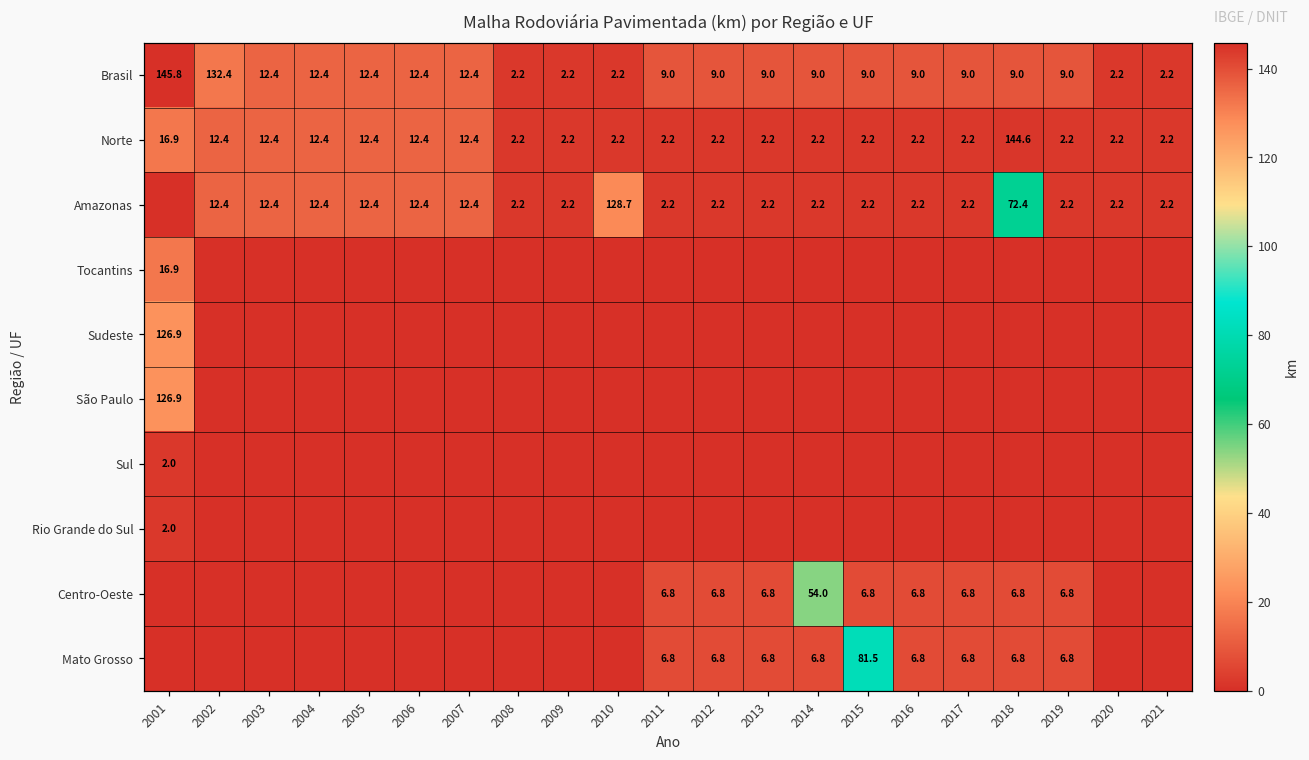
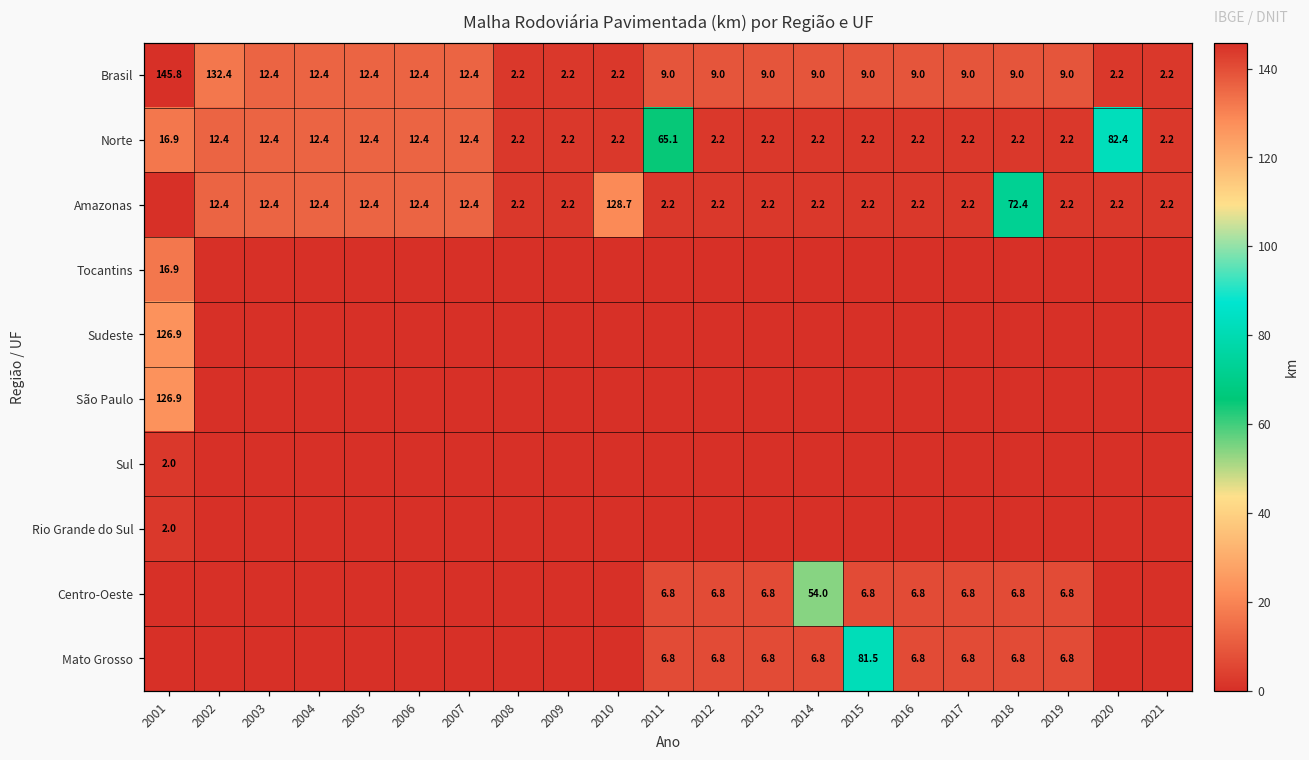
  {
    "Brasil": {
      "2001": 145.8,
      "2002": 132.4,
      "2003": 12.4,
      "2004": 12.4,
      "2005": 12.4,
      "2006": 12.4,
      "2007": 12.4,
      "2008": 2.2,
      "2009": 2.2,
      "2010": 2.2,
      "2011": 9.0,
      "2012": 9.0,
      "2013": 9.0,
      "2014": 9.0,
      "2015": 9.0,
      "2016": 9.0,
      "2017": 9.0,
      "2018": 9.0,
      "2019": 9.0,
      "2020": 2.2,
      "2021": 2.2
    },
    "Norte": {
      "2001": 16.9,
      "2002": 12.4,
      "2003": 12.4,
      "2004": 12.4,
      "2005": 12.4,
      "2006": 12.4,
      "2007": 12.4,
      "2008": 2.2,
      "2009": 2.2,
      "2010": 2.2,
-     "2011": 2.2,
+     "2011": 65.1,
      "2012": 2.2,
      "2013": 2.2,
      "2014": 2.2,
      "2015": 2.2,
      "2016": 2.2,
      "2017": 2.2,
-     "2018": 144.6,
+     "2018": 2.2,
      "2019": 2.2,
-     "2020": 2.2,
+     "2020": 82.4,
      "2021": 2.2
    },
    "Amazonas": {
      "2002": 12.4,
      "2003": 12.4,
      "2004": 12.4,
      "2005": 12.4,
      "2006": 12.4,
      "2007": 12.4,
      "2008": 2.2,
      "2009": 2.2,
      "2010": 128.7,
      "2011": 2.2,
      "2012": 2.2,
      "2013": 2.2,
      "2014": 2.2,
      "2015": 2.2,
      "2016": 2.2,
      "2017": 2.2,
      "2018": 72.4,
      "2019": 2.2,
      "2020": 2.2,
      "2021": 2.2
    },
    "Tocantins": {
      "2001": 16.9
    },
    "Sudeste": {
      "2001": 126.9
    },
    "São Paulo": {
      "2001": 126.9
    },
    "Sul": {
      "2001": 2.0
    },
    "Rio Grande do Sul": {
      "2001": 2.0
    },
    "Centro-Oeste": {
      "2011": 6.8,
      "2012": 6.8,
      "2013": 6.8,
      "2014": 54.0,
      "2015": 6.8,
      "2016": 6.8,
      "2017": 6.8,
      "2018": 6.8,
      "2019": 6.8
    },
    "Mato Grosso": {
      "2011": 6.8,
      "2012": 6.8,
      "2013": 6.8,
      "2014": 6.8,
      "2015": 81.5,
      "2016": 6.8,
      "2017": 6.8,
      "2018": 6.8,
      "2019": 6.8
    }
  }
